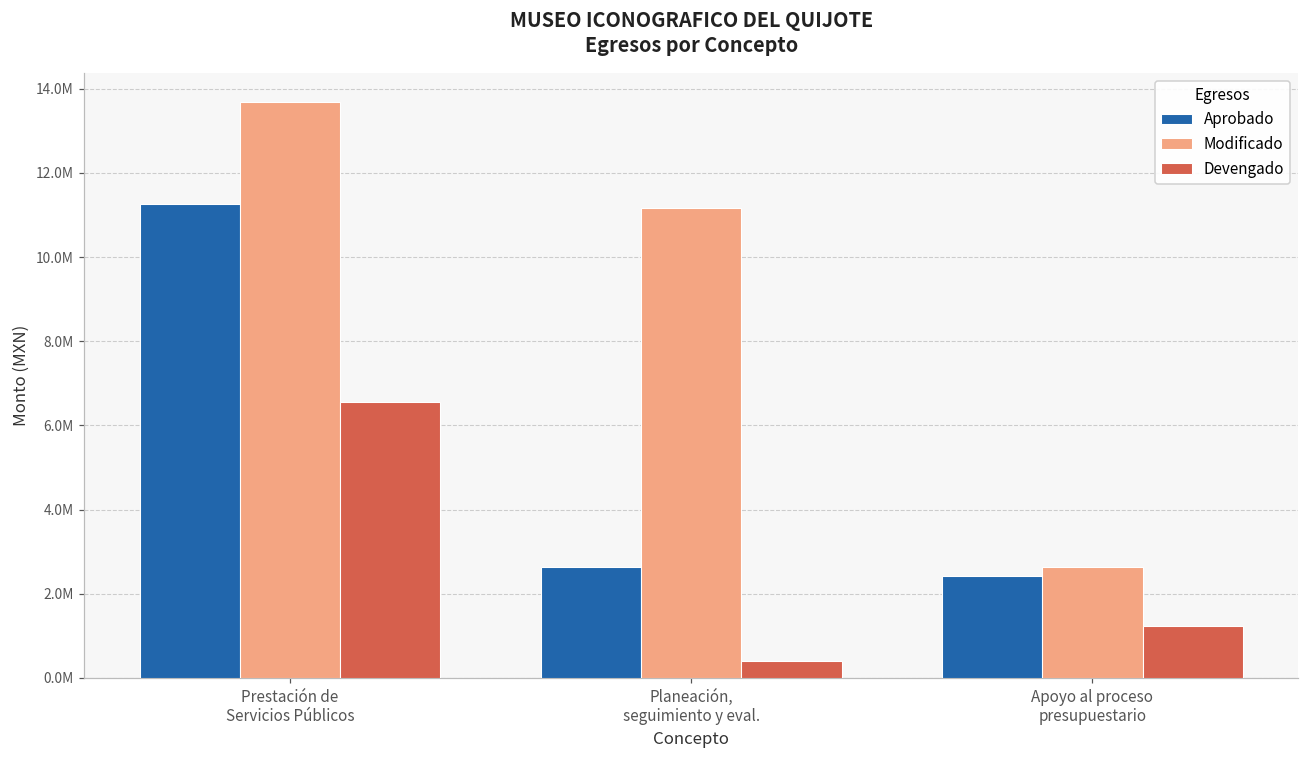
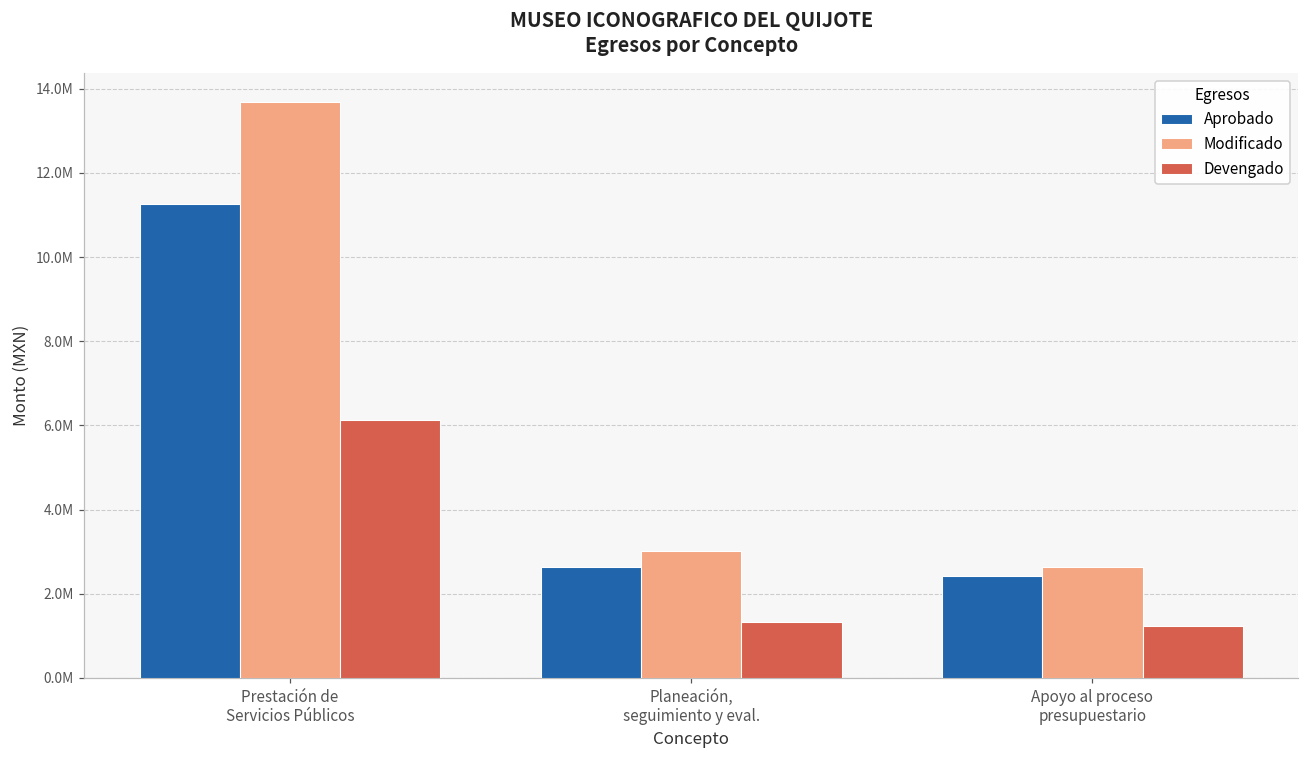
  {
    "Aprobado": {
      "Prestación de Servicios Públicos": 11300000,
      "Planeación, seguimiento y eval.": 2600000,
      "Apoyo al proceso presupuestario": 2400000
    },
    "Modificado": {
      "Prestación de Servicios Públicos": 13700000,
-     "Planeación, seguimiento y eval.": 11200000,
+     "Planeación, seguimiento y eval.": 3000000,
      "Apoyo al proceso presupuestario": 2600000
    },
    "Devengado": {
-     "Prestación de Servicios Públicos": 6600000,
-     "Planeación, seguimiento y eval.": 400000,
+     "Prestación de Servicios Públicos": 6100000,
+     "Planeación, seguimiento y eval.": 1300000,
      "Apoyo al proceso presupuestario": 1200000
    }
  }
